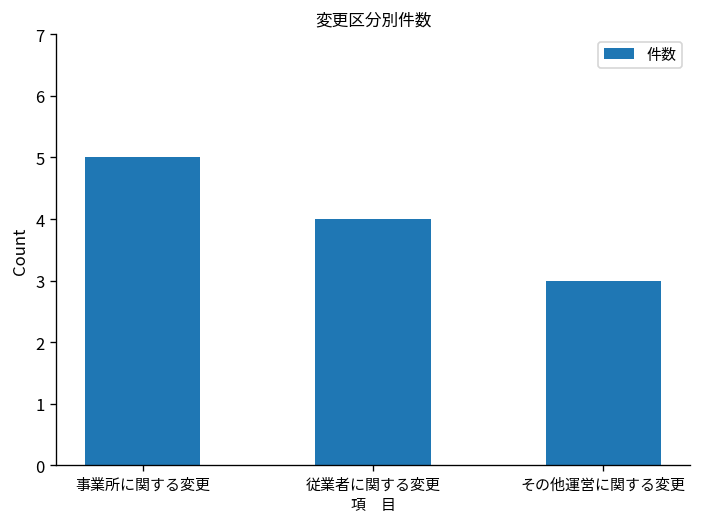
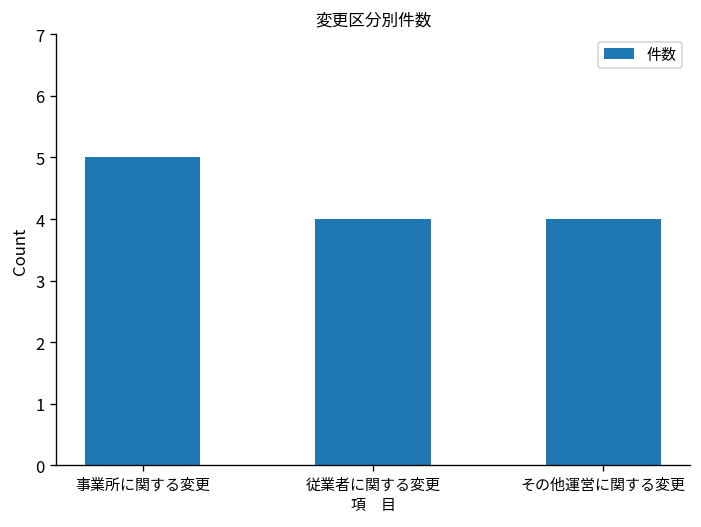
  {
    "事業所に関する変更": 5,
    "従業者に関する変更": 4,
-   "その他運営に関する変更": 3
+   "その他運営に関する変更": 4
  }
